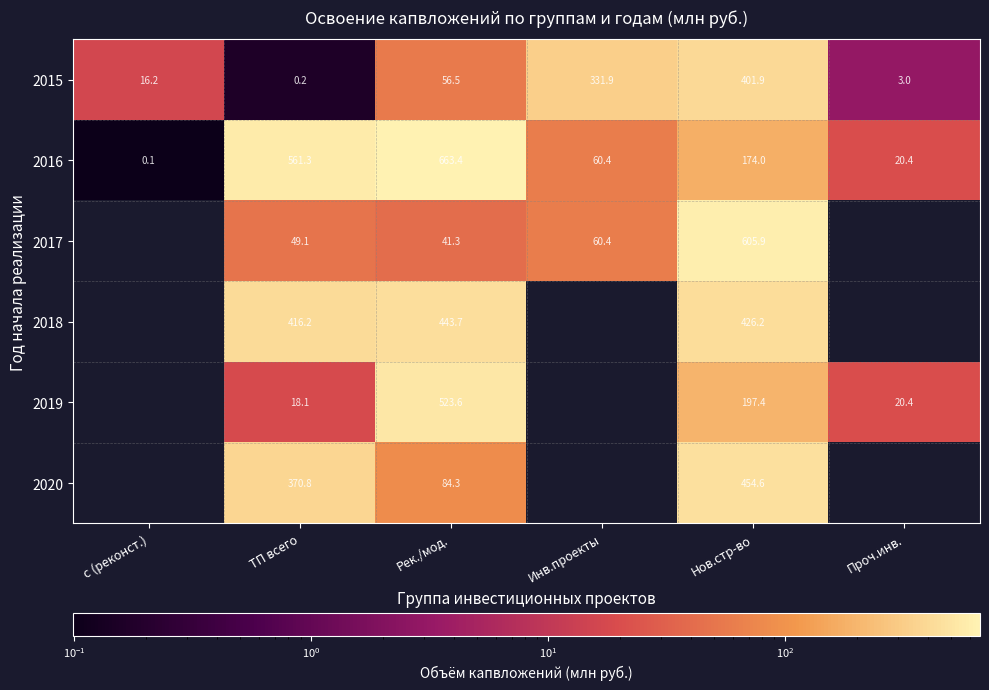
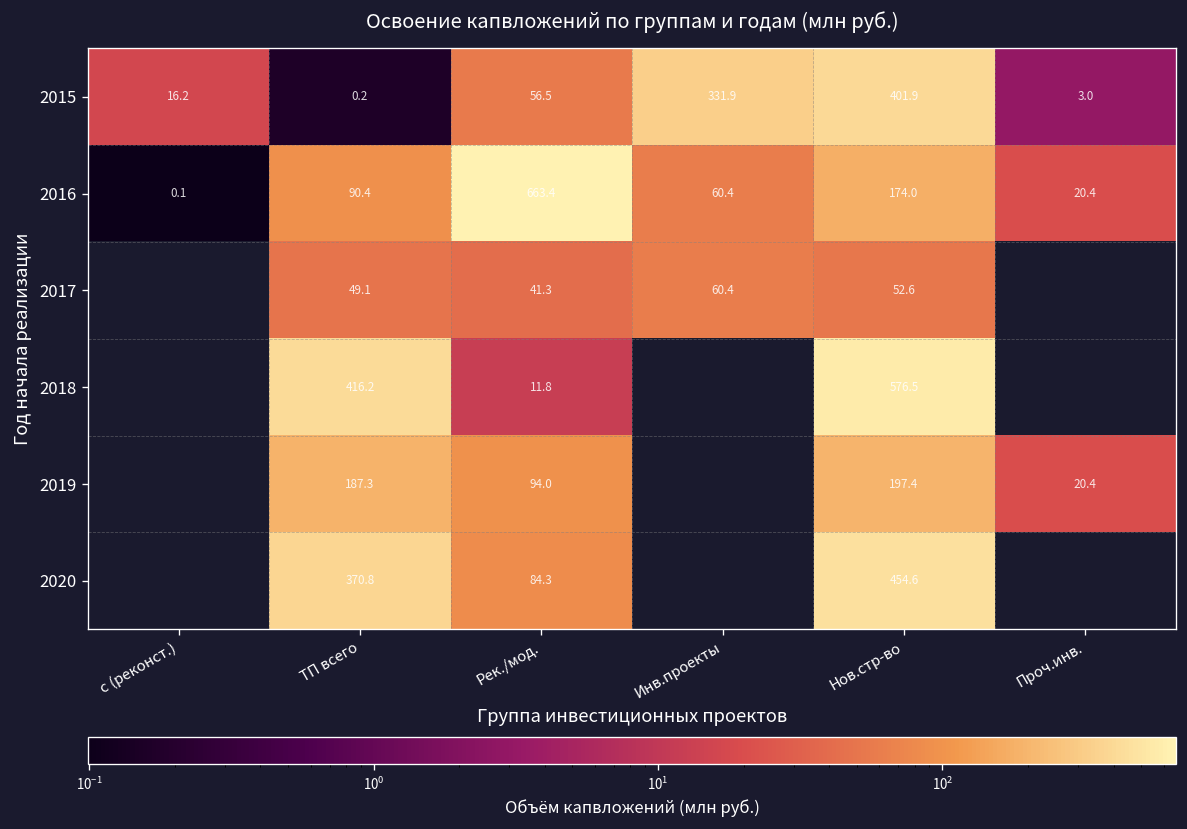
  {
    "2015": {
      "с (реконст.)": 16.2,
      "ТП всего": 0.2,
      "Рек./мод.": 56.5,
      "Инв.проекты": 331.9,
      "Нов.стр-во": 401.9,
      "Проч.инв.": 3.0
    },
    "2016": {
      "с (реконст.)": 0.1,
-     "ТП всего": 561.3,
+     "ТП всего": 90.4,
      "Рек./мод.": 663.4,
      "Инв.проекты": 60.4,
      "Нов.стр-во": 174.0,
      "Проч.инв.": 20.4
    },
    "2017": {
      "ТП всего": 49.1,
      "Рек./мод.": 41.3,
      "Инв.проекты": 60.4,
-     "Нов.стр-во": 605.9
+     "Нов.стр-во": 52.6
    },
    "2018": {
      "ТП всего": 416.2,
-     "Рек./мод.": 443.7,
-     "Нов.стр-во": 426.2
+     "Рек./мод.": 11.8,
+     "Нов.стр-во": 576.5
    },
    "2019": {
-     "ТП всего": 18.1,
-     "Рек./мод.": 523.6,
+     "ТП всего": 187.3,
+     "Рек./мод.": 94.0,
      "Нов.стр-во": 197.4,
      "Проч.инв.": 20.4
    },
    "2020": {
      "ТП всего": 370.8,
      "Рек./мод.": 84.3,
      "Нов.стр-во": 454.6
    }
  }
